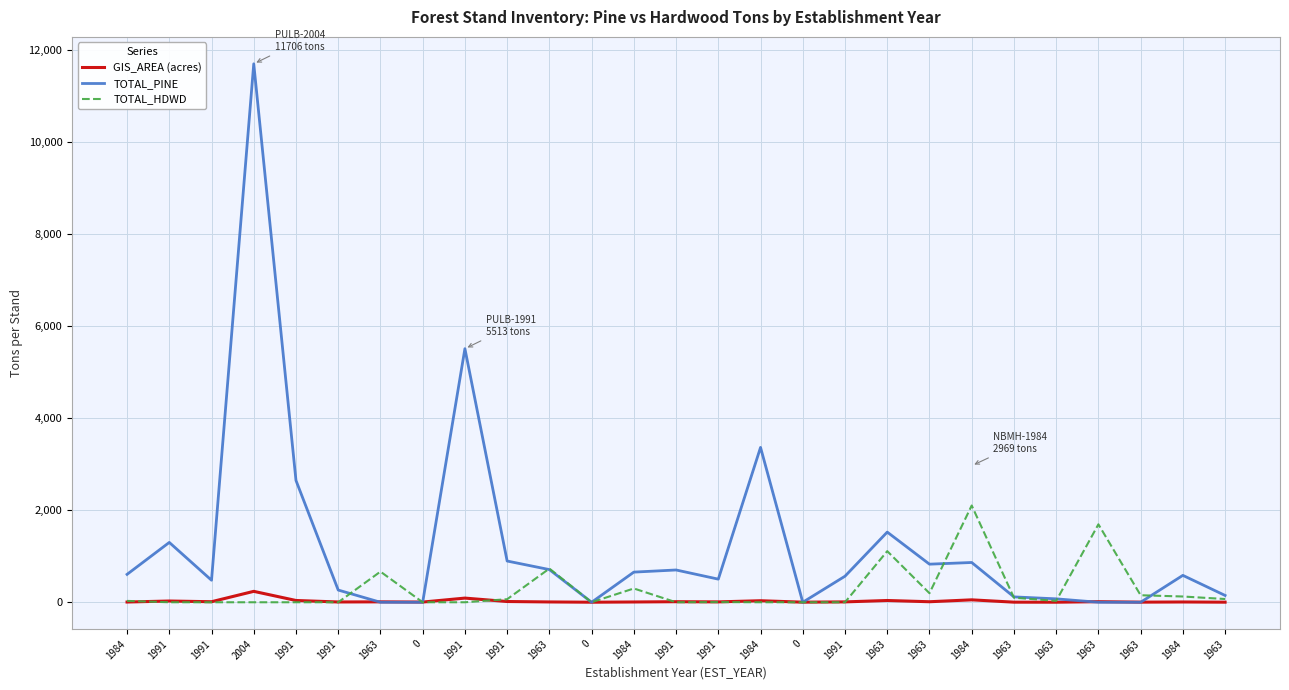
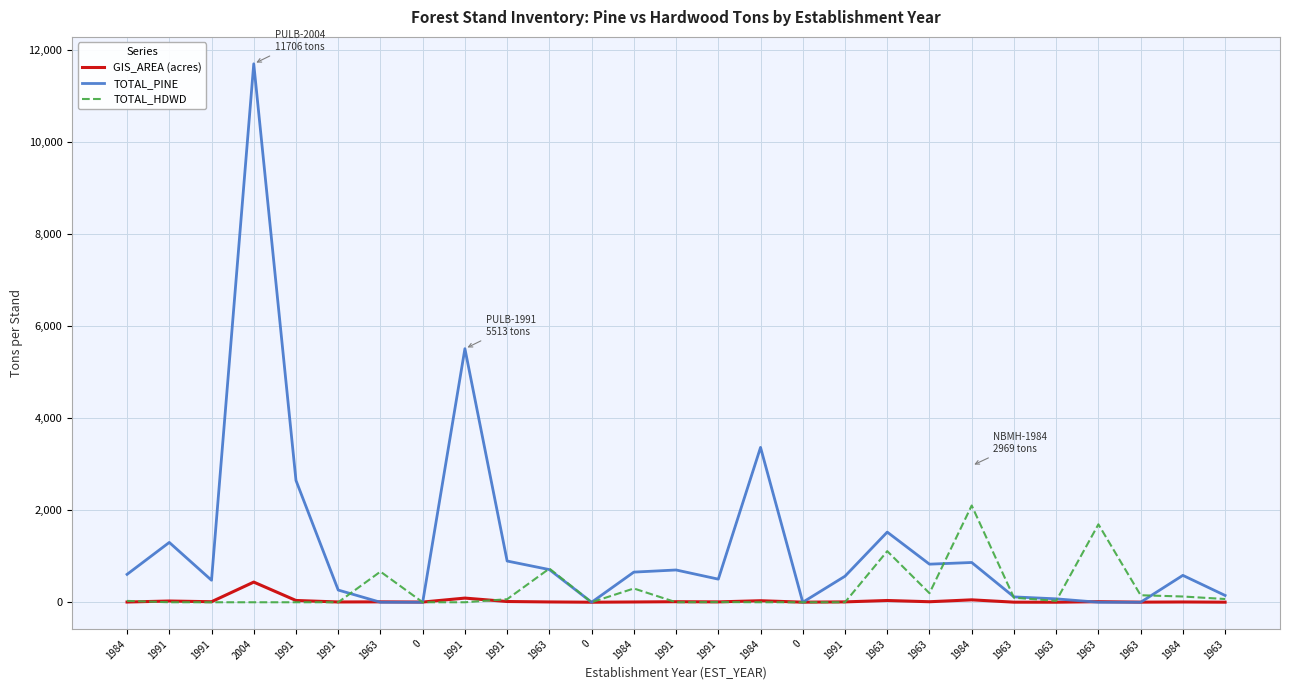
  {
    "GIS_AREA (acres)": {
-     "2004": 200
+     "2004": 400
    },
    "TOTAL_HDWD": {
      "2004": 0
    }
  }
